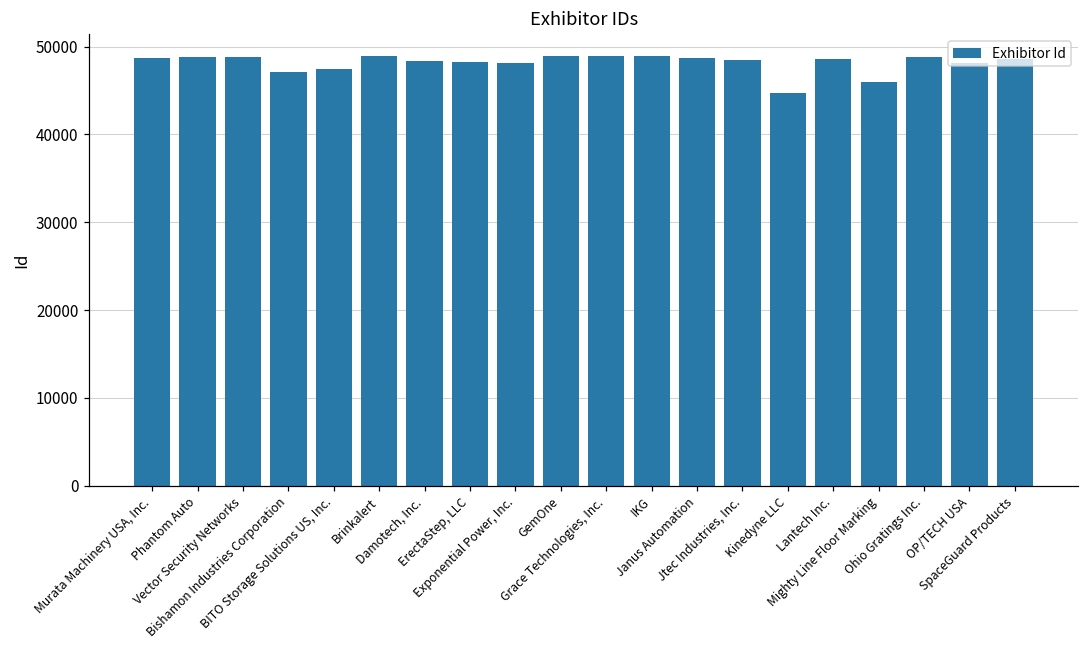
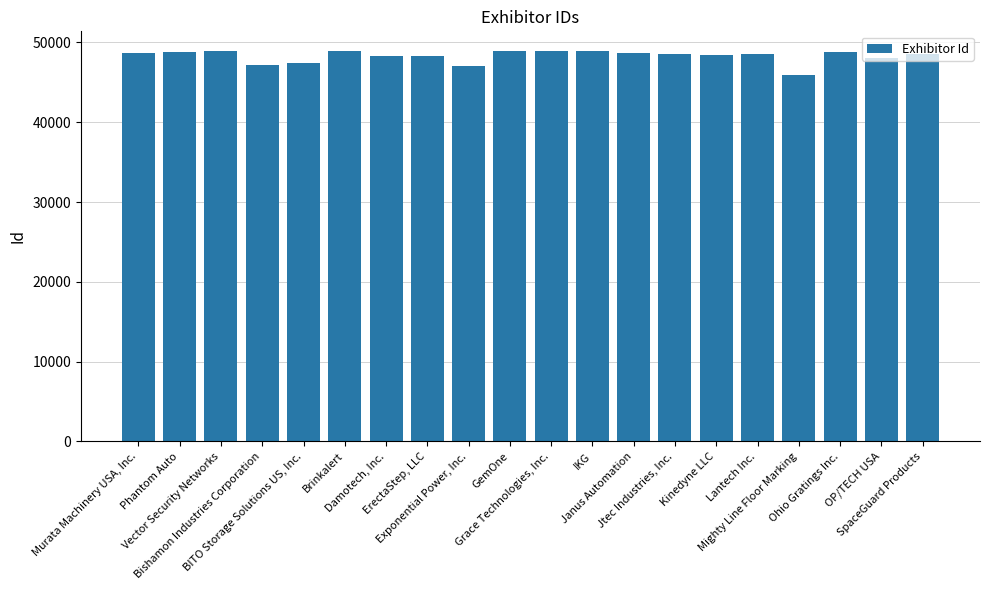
  {
    "Murata Machinery USA, Inc.": 49000,
    "Phantom Auto": 49000,
    "Vector Security Networks": 49000,
    "Bishamon Industries Corporation": 47000,
    "BITO Storage Solutions US, Inc.": 47000,
    "Brinkalert": 49000,
    "Damotech, Inc.": 48000,
    "ErectaStep, LLC": 48000,
-   "Exponential Power, Inc.": 48000,
+   "Exponential Power, Inc.": 47000,
    "GemOne": 49000,
    "Grace Technologies, Inc.": 49000,
    "IKG": 49000,
    "Janus Automation": 49000,
    "Jtec Industries, Inc.": 49000,
-   "Kinedyne LLC": 45000,
+   "Kinedyne LLC": 48000,
    "Lantech Inc.": 49000,
    "Mighty Line Floor Marking": 46000,
    "Ohio Gratings Inc.": 49000
  }
